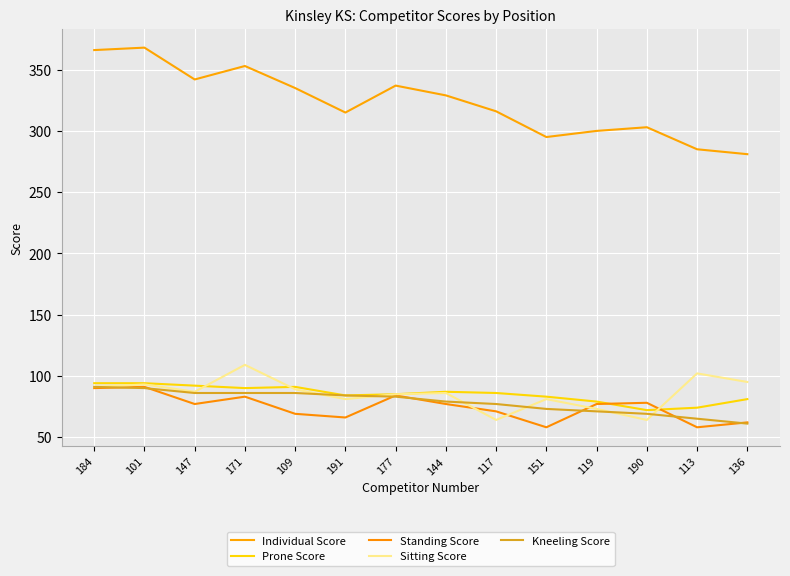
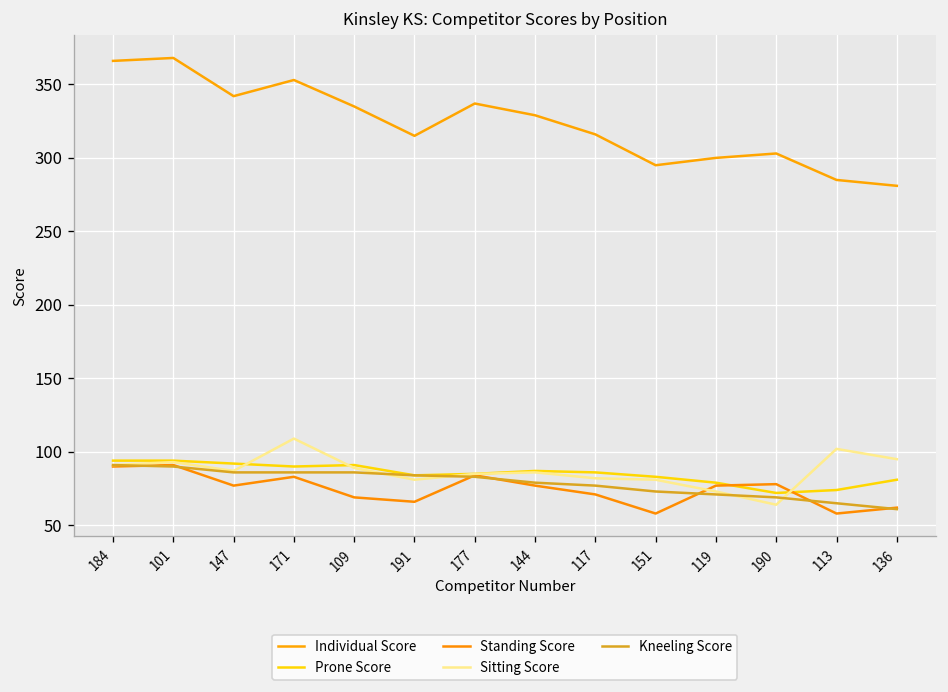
  {
    "Sitting Score": {
      "171": 109,
      "191": 81,
-     "117": 64,
+     "117": 82,
      "190": 64,
      "113": 102,
      "136": 95
    }
  }
